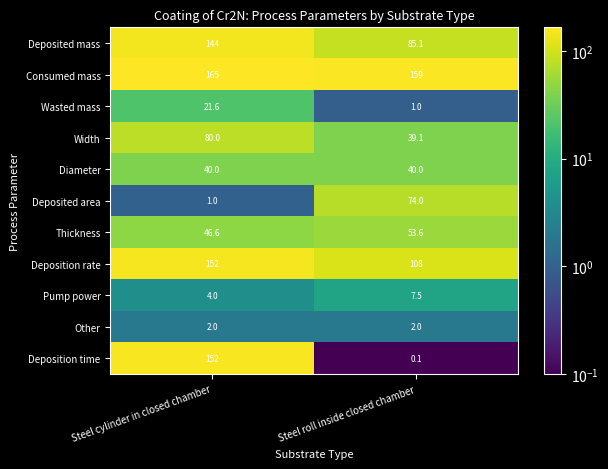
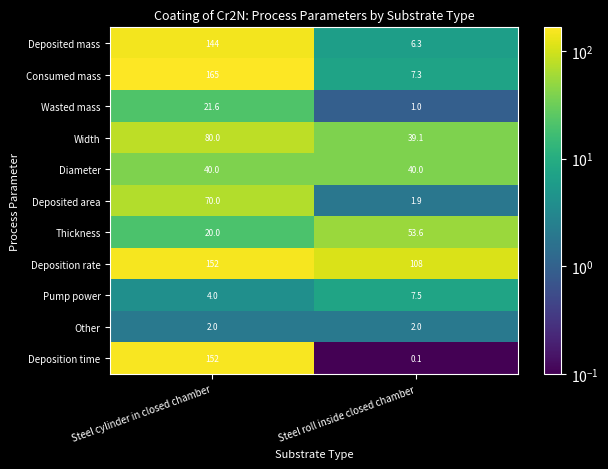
  {
    "Deposited mass": {
      "Steel cylinder in closed chamber": 144,
-     "Steel roll inside closed chamber": 85.1
+     "Steel roll inside closed chamber": 6.3
    },
    "Consumed mass": {
      "Steel cylinder in closed chamber": 165,
-     "Steel roll inside closed chamber": 159
+     "Steel roll inside closed chamber": 7.3
    },
    "Wasted mass": {
      "Steel cylinder in closed chamber": 21.6,
      "Steel roll inside closed chamber": 1.0
    },
    "Width": {
      "Steel cylinder in closed chamber": 80.0,
      "Steel roll inside closed chamber": 39.1
    },
    "Diameter": {
      "Steel cylinder in closed chamber": 40.0,
      "Steel roll inside closed chamber": 40.0
    },
    "Deposited area": {
-     "Steel cylinder in closed chamber": 1.0,
-     "Steel roll inside closed chamber": 74.0
+     "Steel cylinder in closed chamber": 70.0,
+     "Steel roll inside closed chamber": 1.9
    },
    "Thickness": {
-     "Steel cylinder in closed chamber": 46.6,
+     "Steel cylinder in closed chamber": 20.0,
      "Steel roll inside closed chamber": 53.6
    },
    "Deposition rate": {
      "Steel cylinder in closed chamber": 152,
      "Steel roll inside closed chamber": 108
    },
    "Pump power": {
      "Steel cylinder in closed chamber": 4.0,
      "Steel roll inside closed chamber": 7.5
    },
    "Other": {
      "Steel cylinder in closed chamber": 2.0,
      "Steel roll inside closed chamber": 2.0
    },
    "Deposition time": {
      "Steel cylinder in closed chamber": 152,
      "Steel roll inside closed chamber": 0.1
    }
  }
